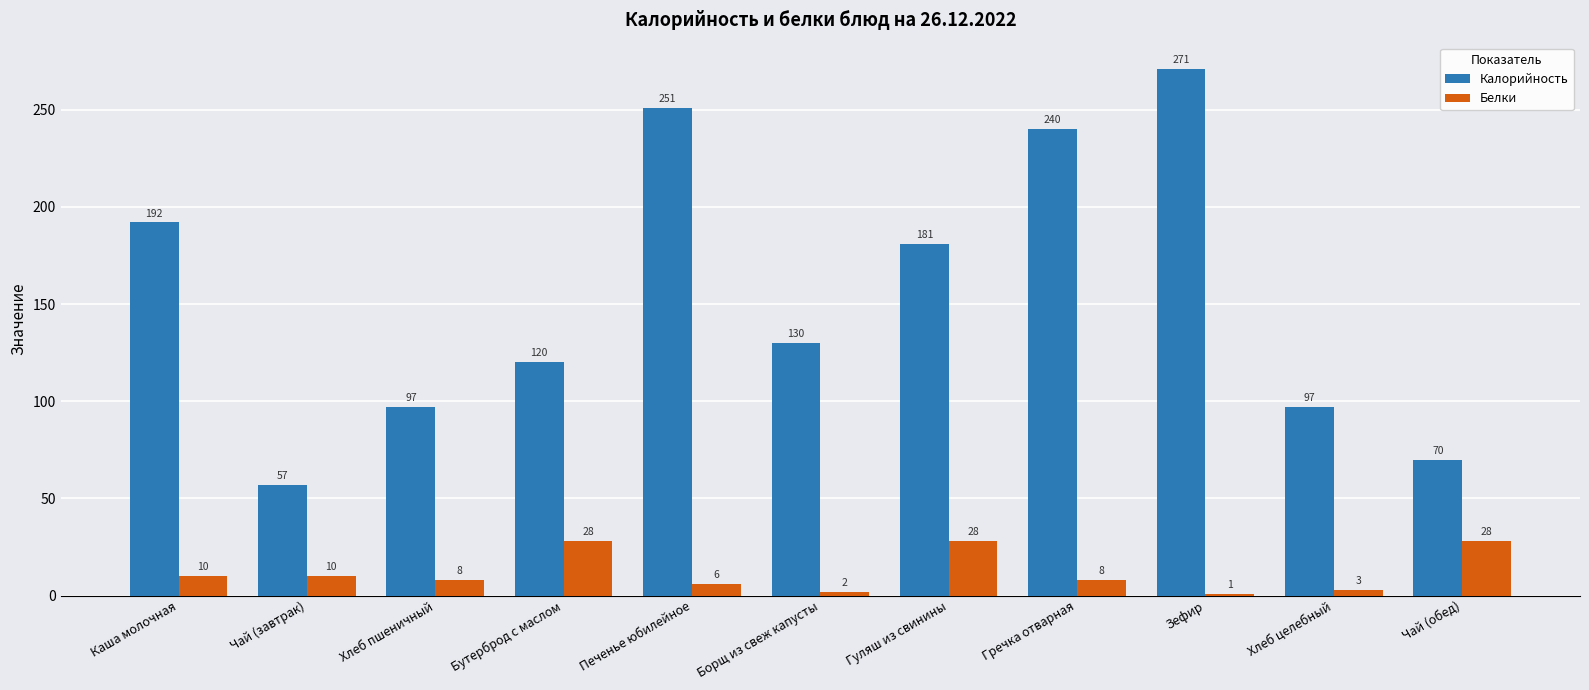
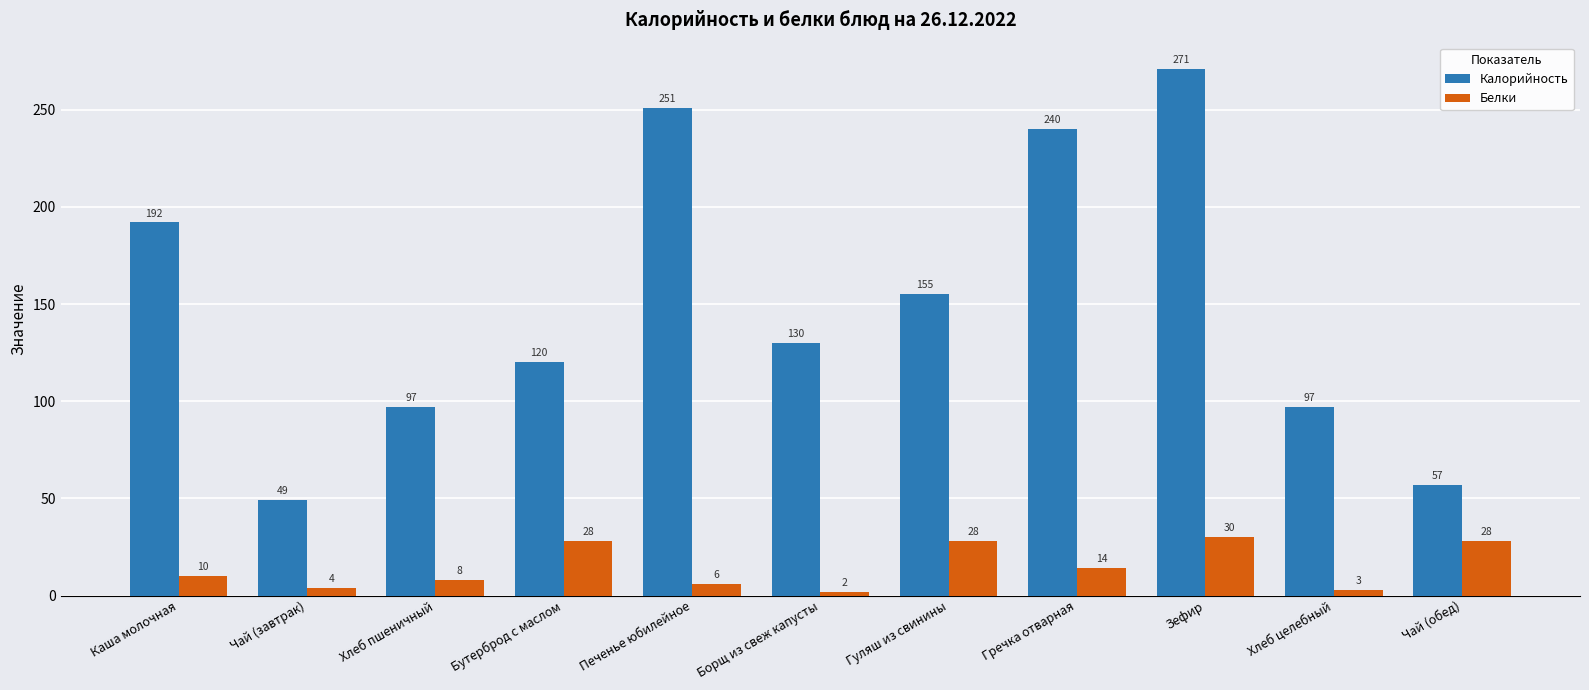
  {
    "Калорийность": {
      "Каша молочная": 192,
-     "Чай (завтрак)": 57,
+     "Чай (завтрак)": 49,
      "Хлеб пшеничный": 97,
      "Бутерброд с маслом": 120,
      "Печенье юбилейное": 251,
      "Борщ из свеж капусты": 130,
-     "Гуляш из свинины": 181,
+     "Гуляш из свинины": 155,
      "Гречка отварная": 240,
      "Зефир": 271,
      "Хлеб целебный": 97,
-     "Чай (обед)": 70
+     "Чай (обед)": 57
    },
    "Белки": {
      "Каша молочная": 10,
-     "Чай (завтрак)": 10,
+     "Чай (завтрак)": 4,
      "Хлеб пшеничный": 8,
      "Бутерброд с маслом": 28,
      "Печенье юбилейное": 6,
      "Борщ из свеж капусты": 2,
      "Гуляш из свинины": 28,
-     "Гречка отварная": 8,
-     "Зефир": 1,
+     "Гречка отварная": 14,
+     "Зефир": 30,
      "Хлеб целебный": 3,
      "Чай (обед)": 28
    }
  }
